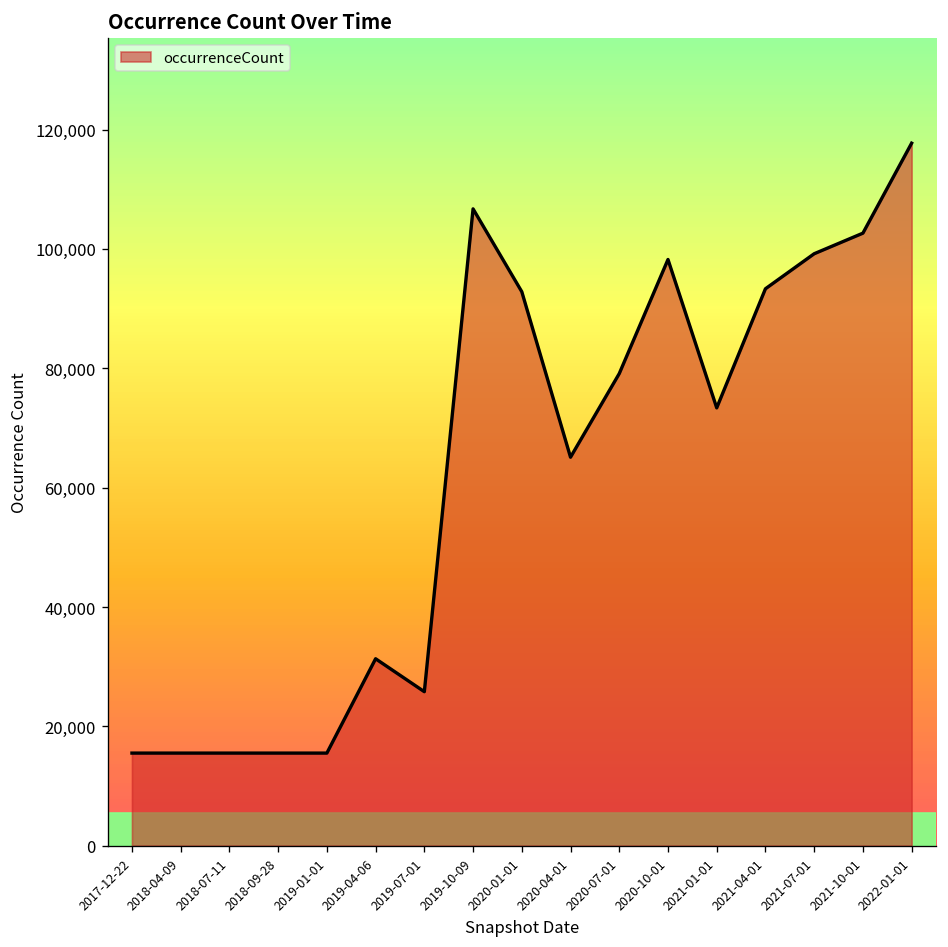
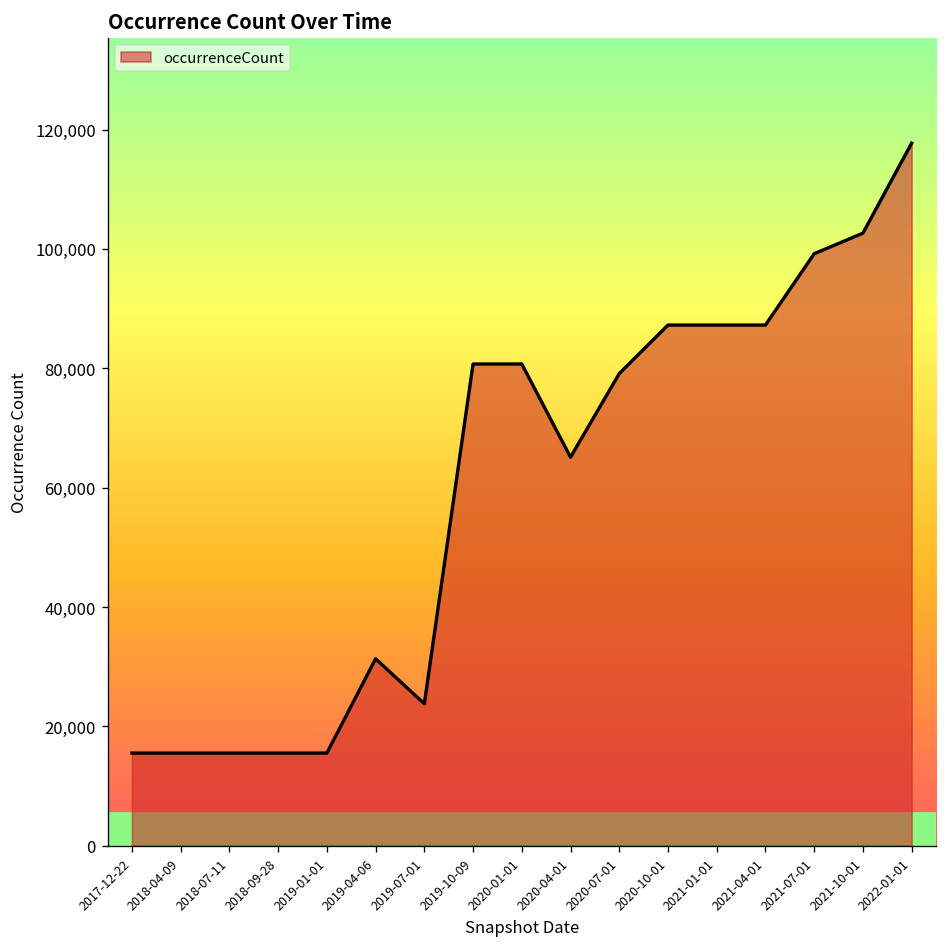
  {
    "2017-12-22": "16,000",
    "2018-04-09": "16,000",
    "2018-07-11": "16,000",
    "2018-09-28": "16,000",
    "2019-01-01": "16,000",
    "2019-04-06": "31,000",
-   "2019-07-01": "26,000",
-   "2019-10-09": "107,000",
-   "2020-01-01": "93,000",
+   "2019-07-01": "24,000",
+   "2019-10-09": "81,000",
+   "2020-01-01": "81,000",
    "2020-04-01": "65,000",
    "2020-07-01": "79,000",
-   "2020-10-01": "98,000",
-   "2021-01-01": "73,000",
-   "2021-04-01": "93,000",
+   "2020-10-01": "87,000",
+   "2021-01-01": "87,000",
+   "2021-04-01": "87,000",
    "2021-07-01": "99,000",
    "2021-10-01": "103,000",
    "2022-01-01": "118,000"
  }
